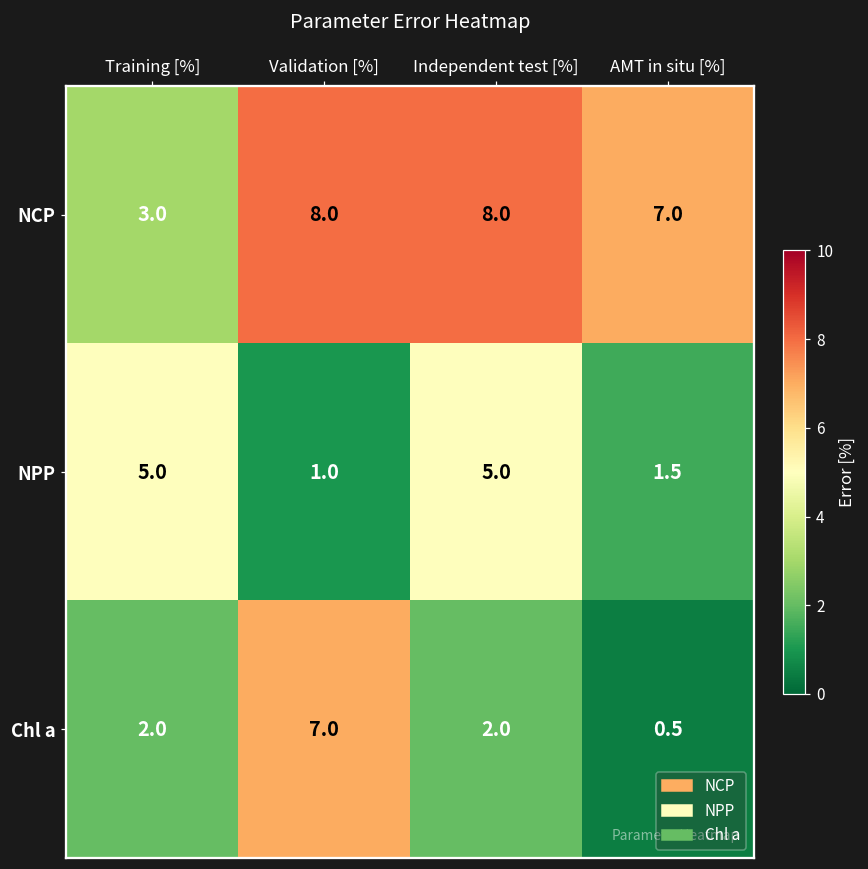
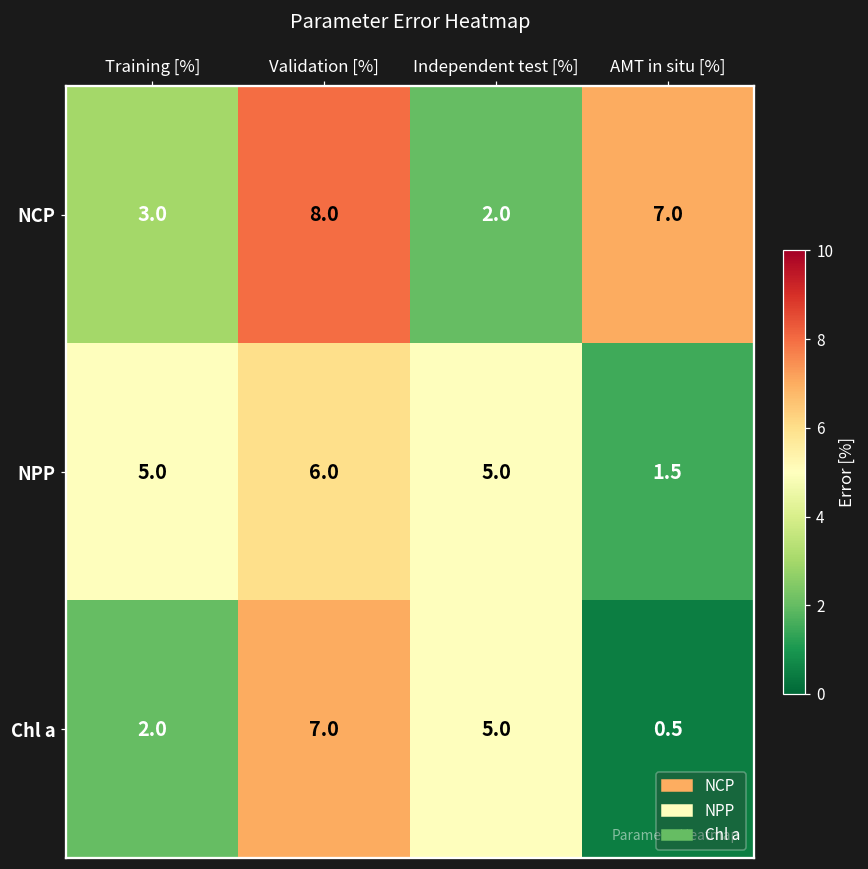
  {
    "NCP": {
      "Training [%]": 3.0,
      "Validation [%]": 8.0,
-     "Independent test [%]": 8.0,
+     "Independent test [%]": 2.0,
      "AMT in situ [%]": 7.0
    },
    "NPP": {
      "Training [%]": 5.0,
-     "Validation [%]": 1.0,
+     "Validation [%]": 6.0,
      "Independent test [%]": 5.0,
      "AMT in situ [%]": 1.5
    },
    "Chl a": {
      "Training [%]": 2.0,
      "Validation [%]": 7.0,
-     "Independent test [%]": 2.0,
+     "Independent test [%]": 5.0,
      "AMT in situ [%]": 0.5
    }
  }
